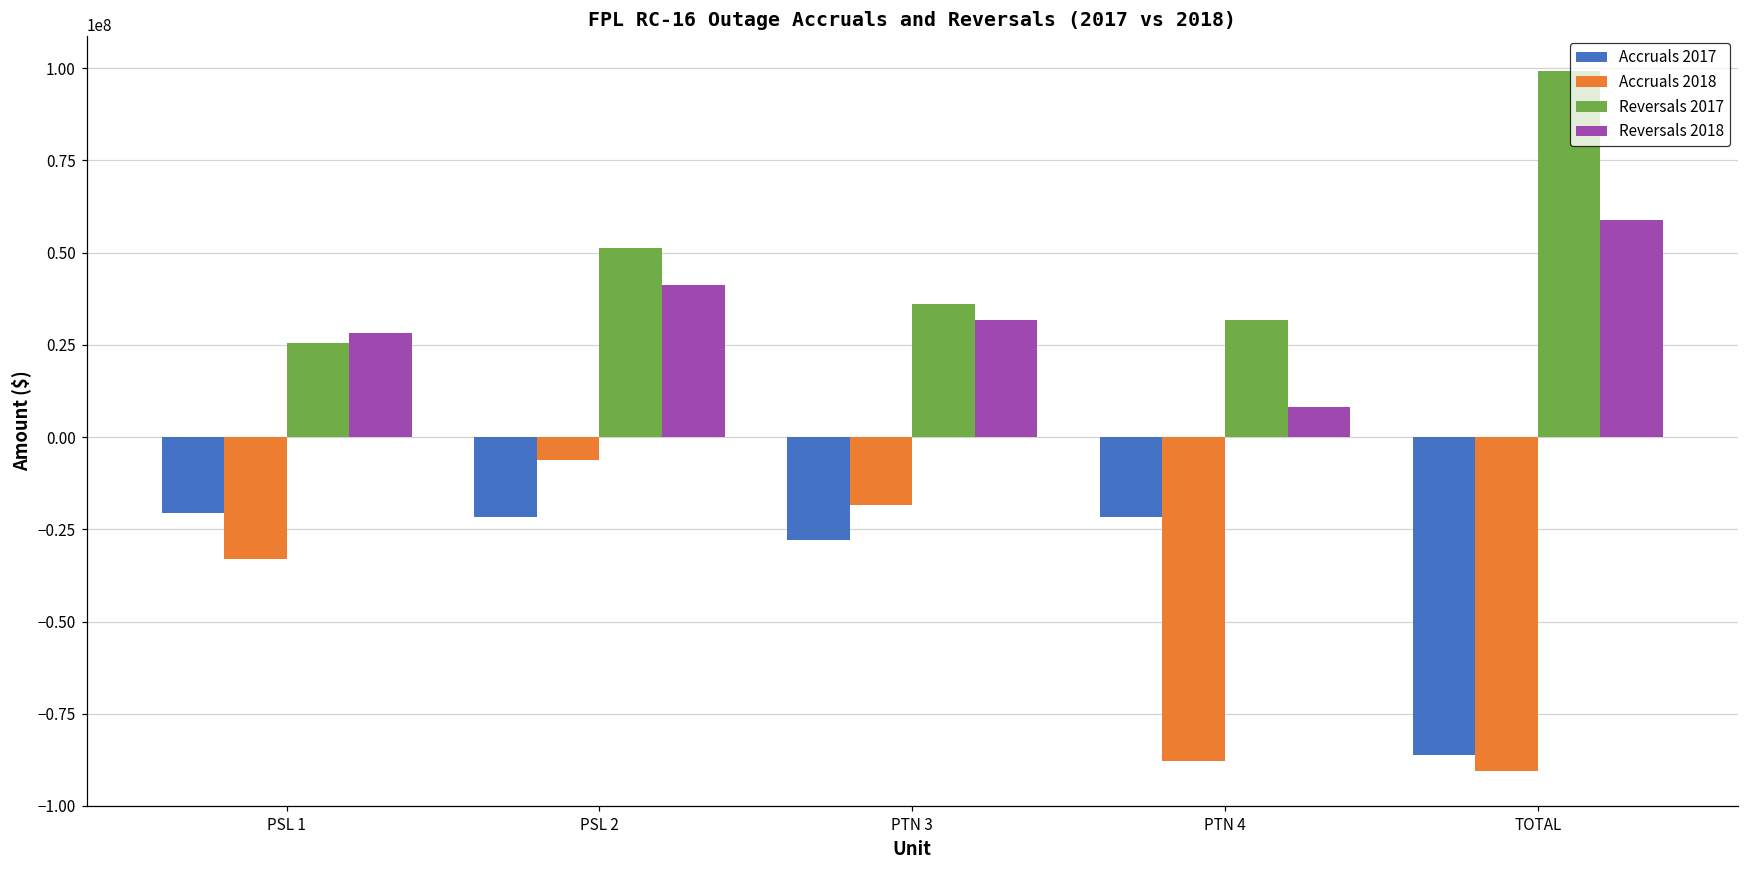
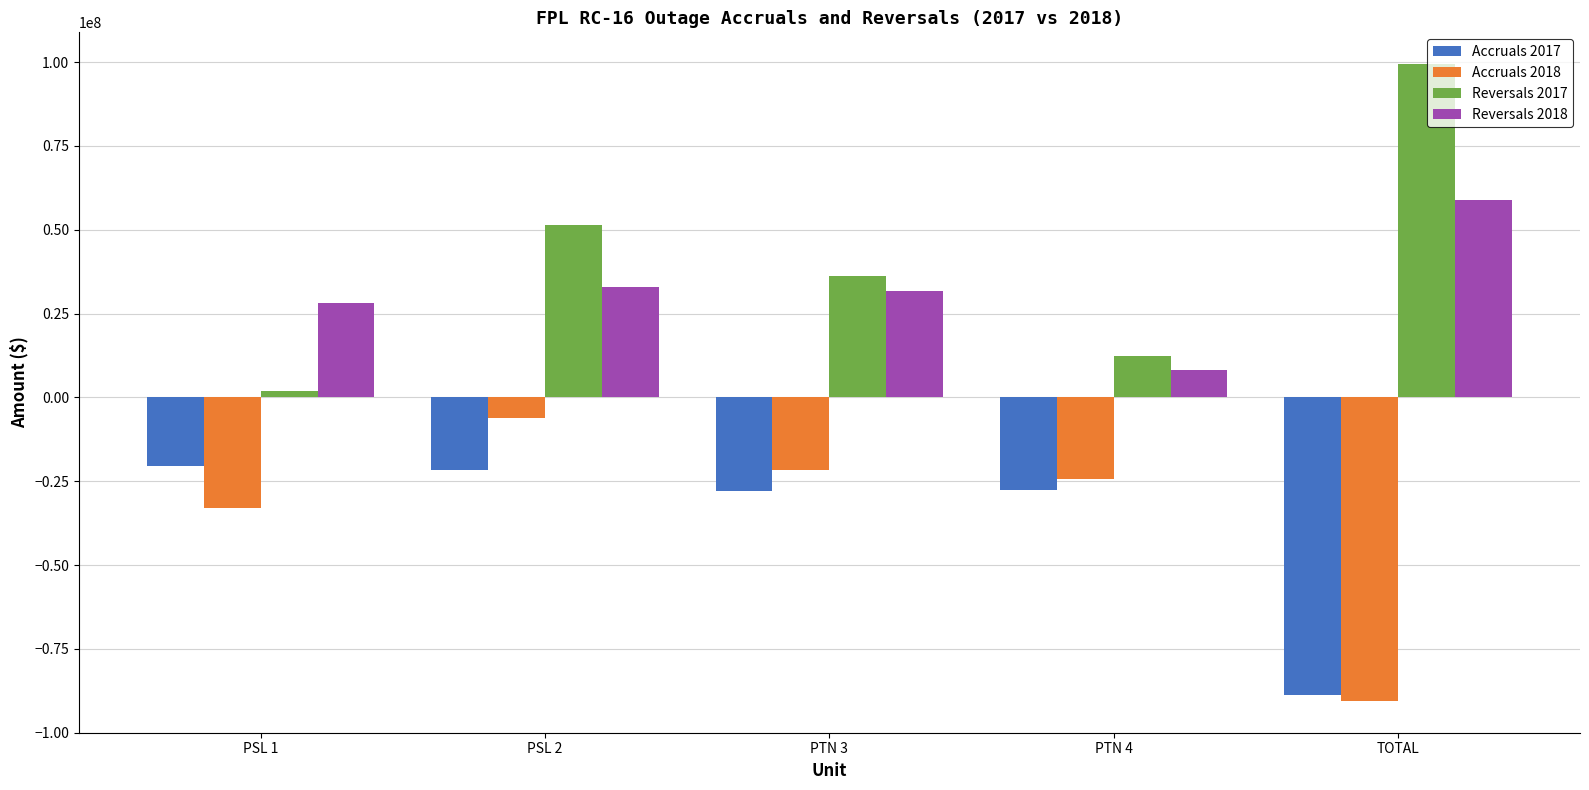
  {
    "Accruals 2017": {
      "PSL 1": -20000000,
      "PSL 2": -22000000,
      "PTN 3": -28000000,
-     "PTN 4": -22000000,
-     "TOTAL": -86000000
+     "PTN 4": -28000000,
+     "TOTAL": -89000000
    },
    "Accruals 2018": {
      "PSL 1": -33000000,
      "PSL 2": -6000000,
-     "PTN 3": -18000000,
-     "PTN 4": -88000000,
+     "PTN 3": -22000000,
+     "PTN 4": -24000000,
      "TOTAL": -91000000
    },
    "Reversals 2017": {
-     "PSL 1": 26000000,
+     "PSL 1": 2000000,
      "PSL 2": 51000000,
      "PTN 3": 36000000,
-     "PTN 4": 32000000,
+     "PTN 4": 12000000,
      "TOTAL": 99000000
    },
    "Reversals 2018": {
      "PSL 1": 28000000,
-     "PSL 2": 41000000,
+     "PSL 2": 33000000,
      "PTN 3": 32000000,
      "PTN 4": 8000000,
      "TOTAL": 59000000
    }
  }
